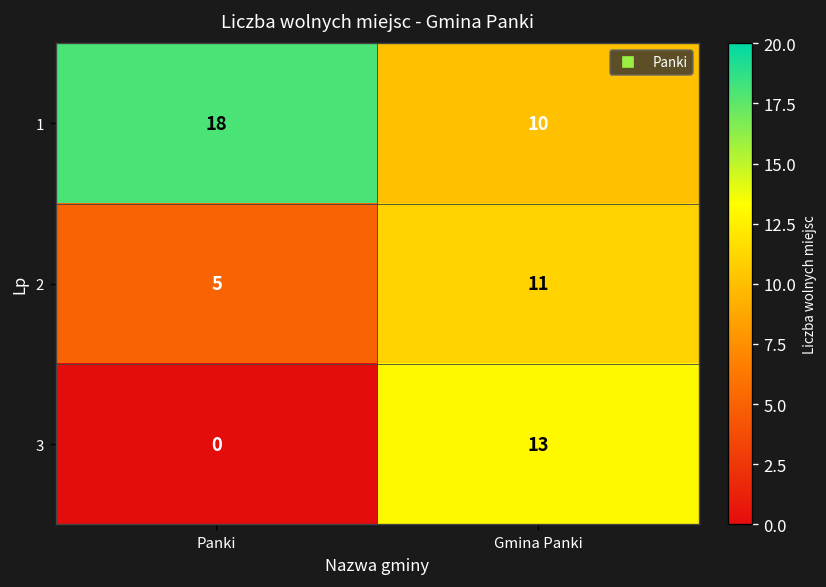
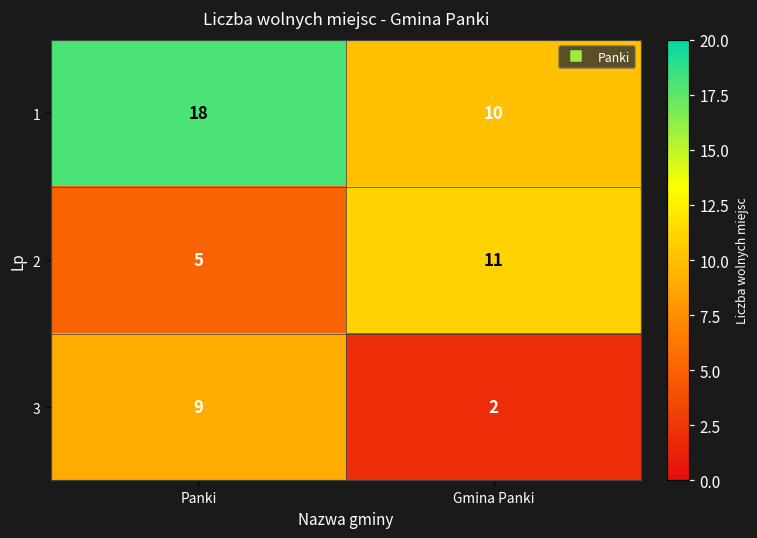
  {
    "1": {
      "Panki": 18,
      "Gmina Panki": 10
    },
    "2": {
      "Panki": 5,
      "Gmina Panki": 11
    },
    "3": {
-     "Panki": 0,
-     "Gmina Panki": 13
+     "Panki": 9,
+     "Gmina Panki": 2
    }
  }
